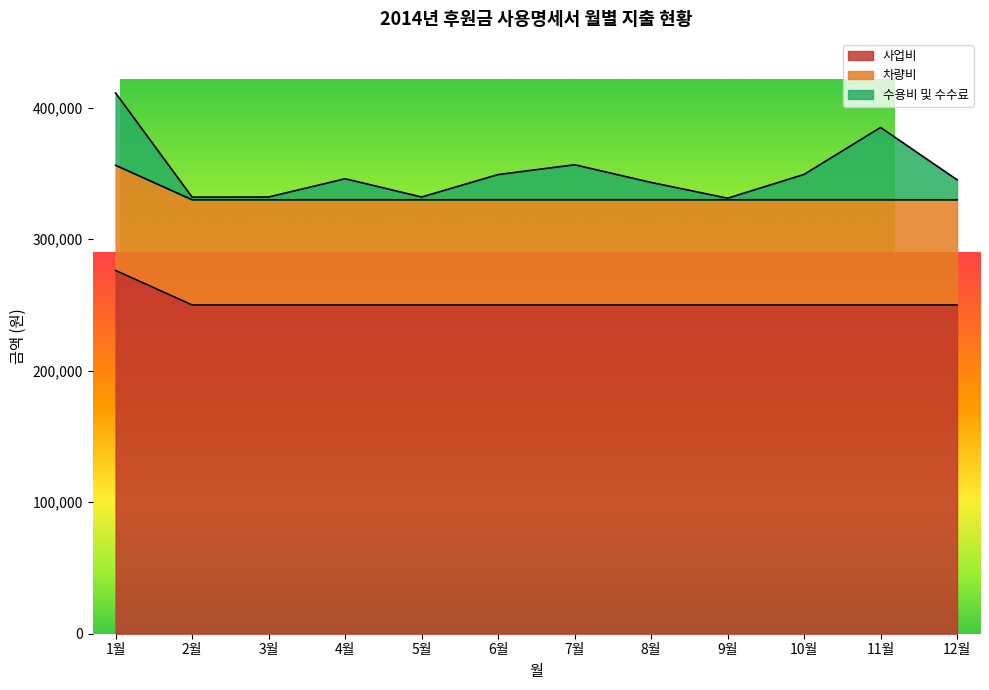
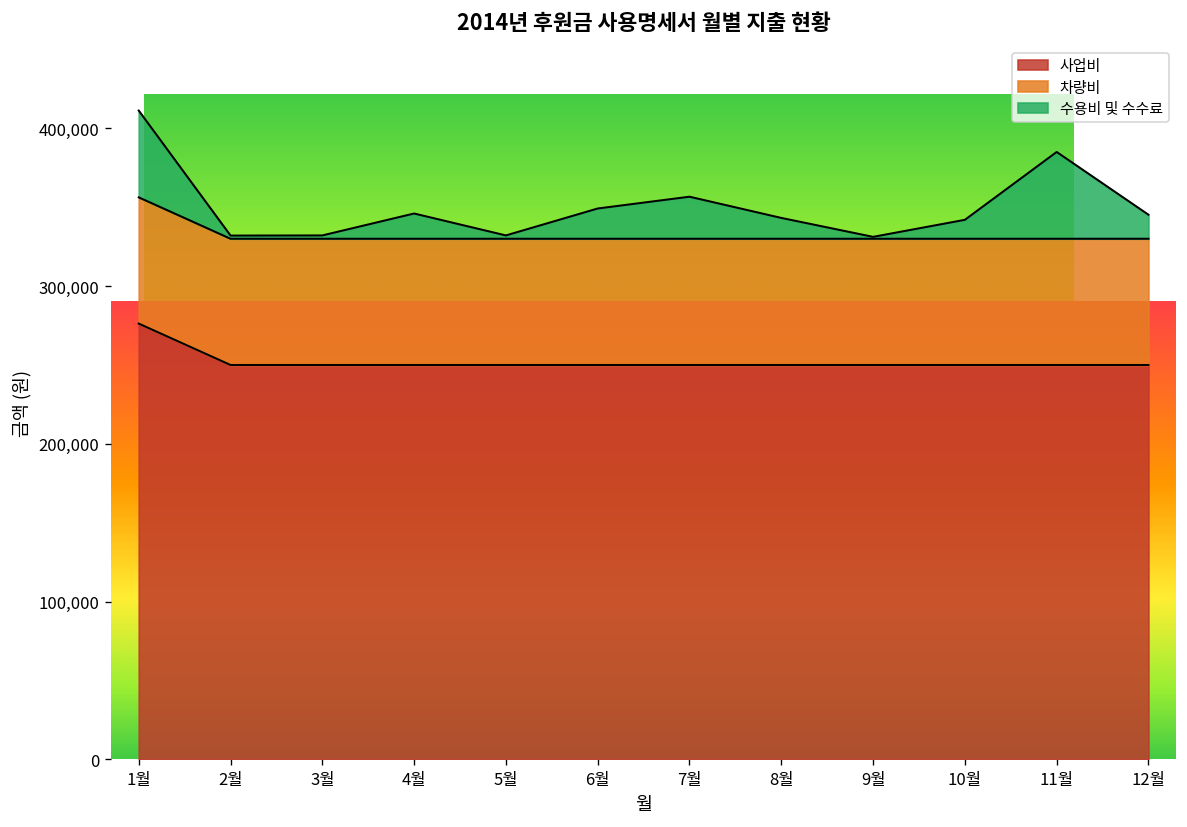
  {
    "사업비": {
      "1월": "276,000",
      "2월": "250,000",
      "3월": "250,000",
      "4월": "250,000",
      "5월": "250,000",
      "6월": "250,000",
      "7월": "250,000",
      "8월": "250,000",
      "9월": "250,000",
      "10월": "250,000",
      "11월": "250,000",
      "12월": "250,000"
    },
    "차량비": {
      "1월": "80,000",
      "2월": "80,000",
      "3월": "80,000",
      "4월": "80,000",
      "5월": "80,000",
      "6월": "80,000",
      "7월": "80,000",
      "8월": "80,000",
      "10월": "80,000",
      "11월": "80,000",
      "12월": "80,000"
    },
    "수용비 및 수수료": {
      "1월": "55,000",
      "2월": "2,000",
      "3월": "2,000",
      "4월": "16,000",
      "5월": "2,000",
      "6월": "19,000",
      "7월": "27,000",
      "8월": "13,000",
-     "10월": "19,000",
+     "10월": "12,000",
      "11월": "55,000",
      "12월": "15,000"
    }
  }
